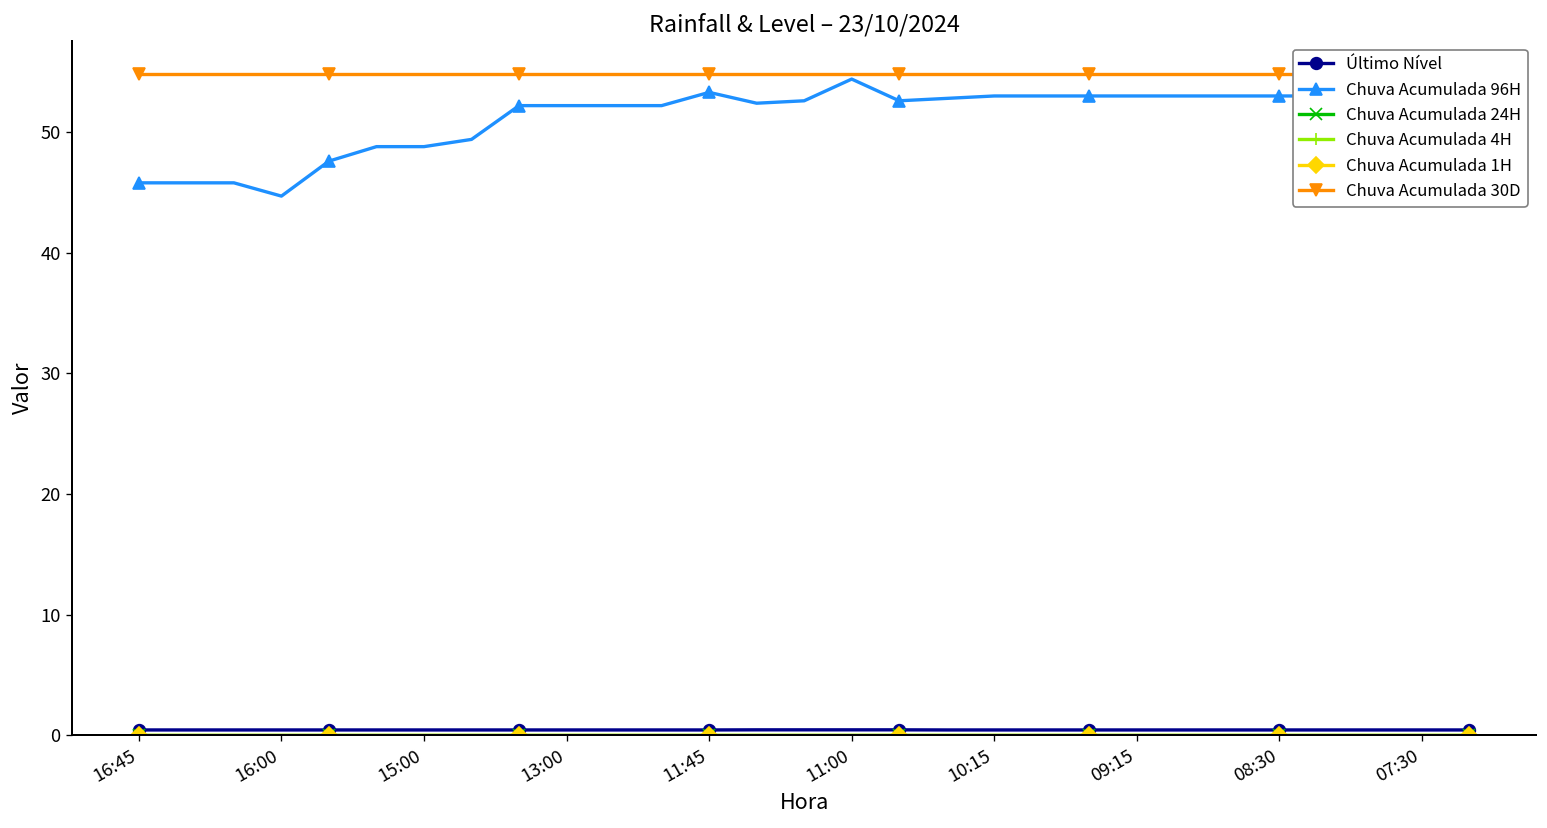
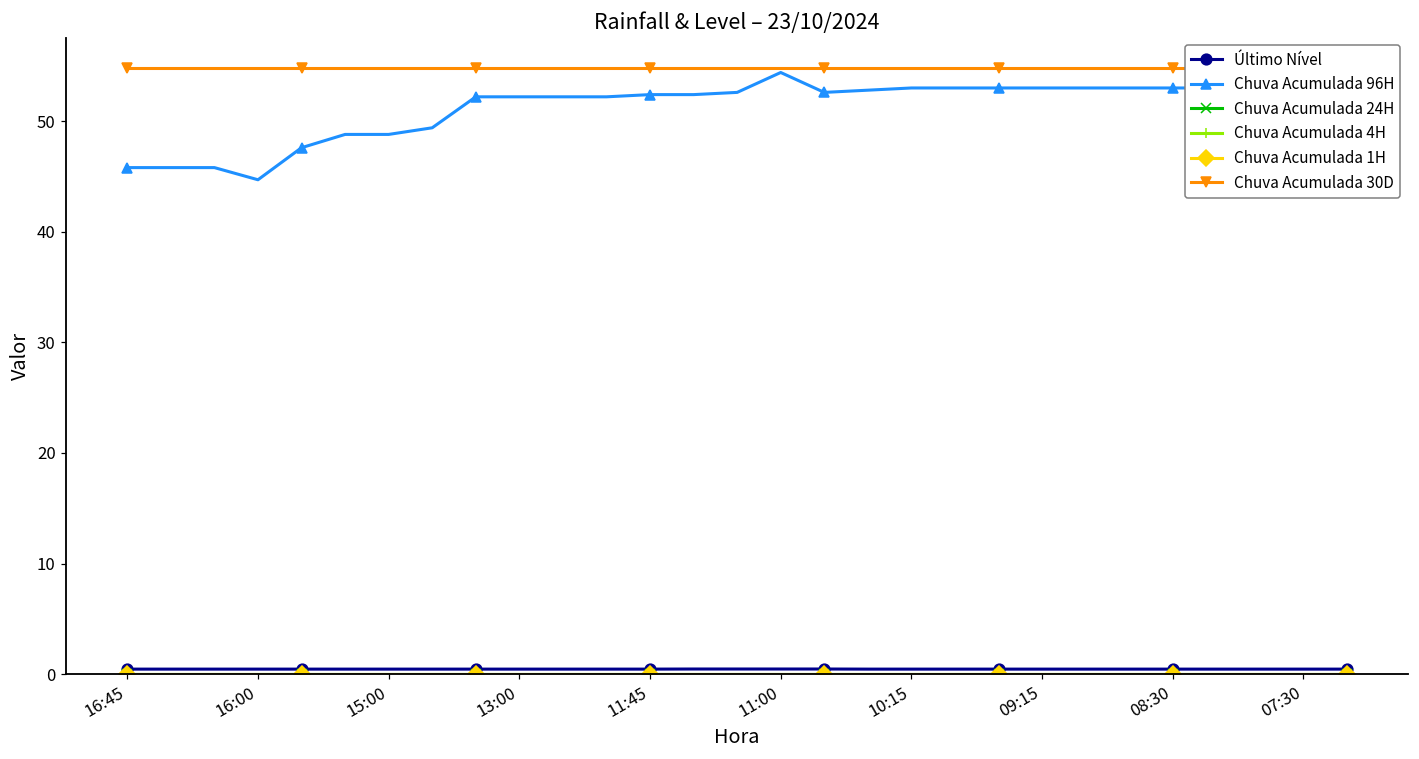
  {
    "Último Nível": {
      "16:45": 0.5,
      "16:00": 0.5,
      "15:00": 0.5,
      "13:00": 0.5,
      "11:45": 0.5,
      "11:00": 0.5,
      "10:15": 0.5,
      "09:15": 0.5,
      "08:30": 0.5,
      "07:30": 0.5
    },
    "Chuva Acumulada 96H": {
      "16:45": 45.8,
      "16:00": 44.7,
      "15:00": 48.8,
      "13:00": 52.2,
-     "11:45": 53.3,
+     "11:45": 52.4,
      "11:00": 54.4,
      "10:15": 53.0,
      "09:15": 53.0,
      "08:30": 53.0
    },
    "Chuva Acumulada 1H": {
      "16:45": 0.0,
      "16:00": 0.0,
      "15:00": 0.0,
      "13:00": 0.0,
      "11:45": 0.0,
      "11:00": 0.0,
      "10:15": 0.0,
      "09:15": 0.0,
      "08:30": 0.0,
      "07:30": 0.0
    },
    "Chuva Acumulada 30D": {
      "16:45": 54.8,
      "16:00": 54.8,
      "15:00": 54.8,
      "13:00": 54.8,
      "11:45": 54.8,
      "11:00": 54.8,
      "10:15": 54.8,
      "09:15": 54.8,
      "08:30": 54.8
    }
  }
